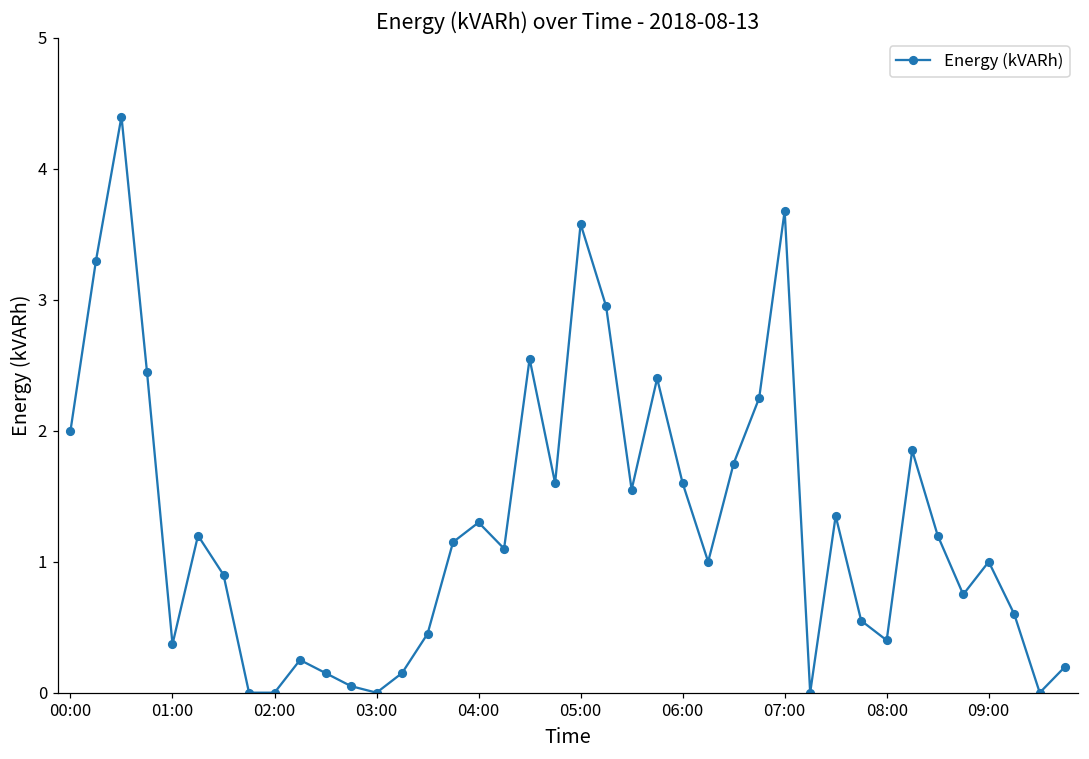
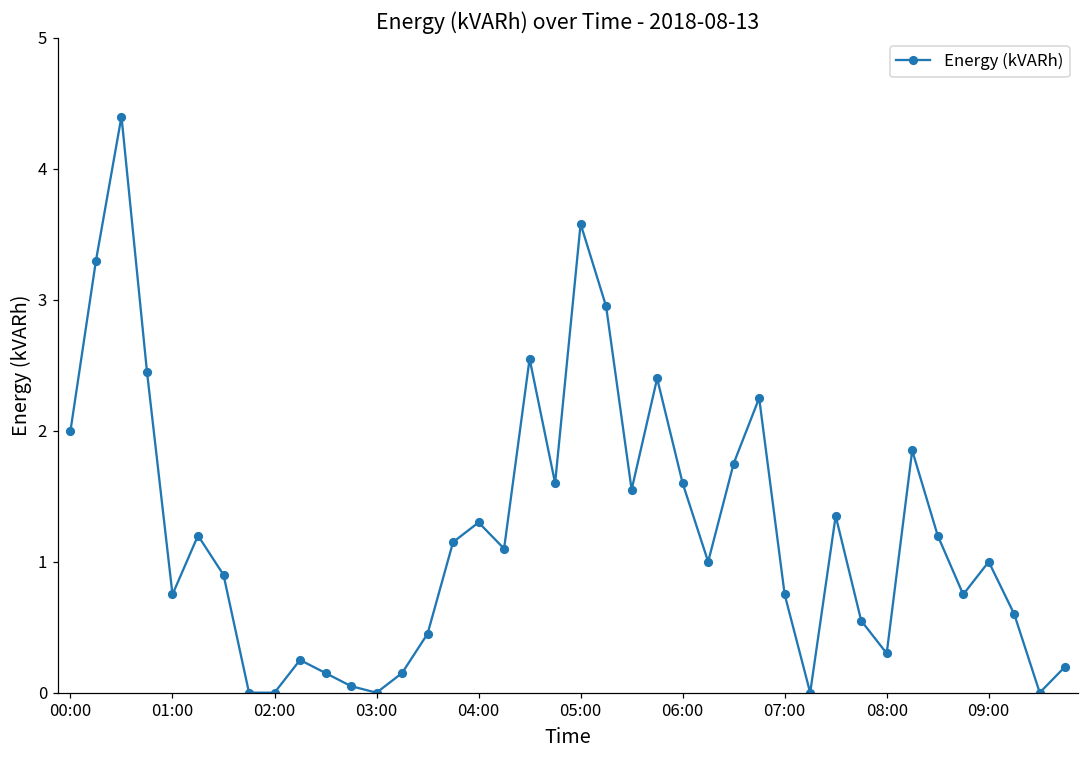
  {
    "00:00": 2.00,
-   "01:00": 0.37,
+   "01:00": 0.75,
    "02:00": 0.00,
    "03:00": 0.00,
    "04:00": 1.30,
    "05:00": 3.58,
    "06:00": 1.60,
-   "07:00": 3.68,
-   "08:00": 0.4,
+   "07:00": 0.75,
+   "08:00": 0.3,
    "09:00": 1.00
  }
